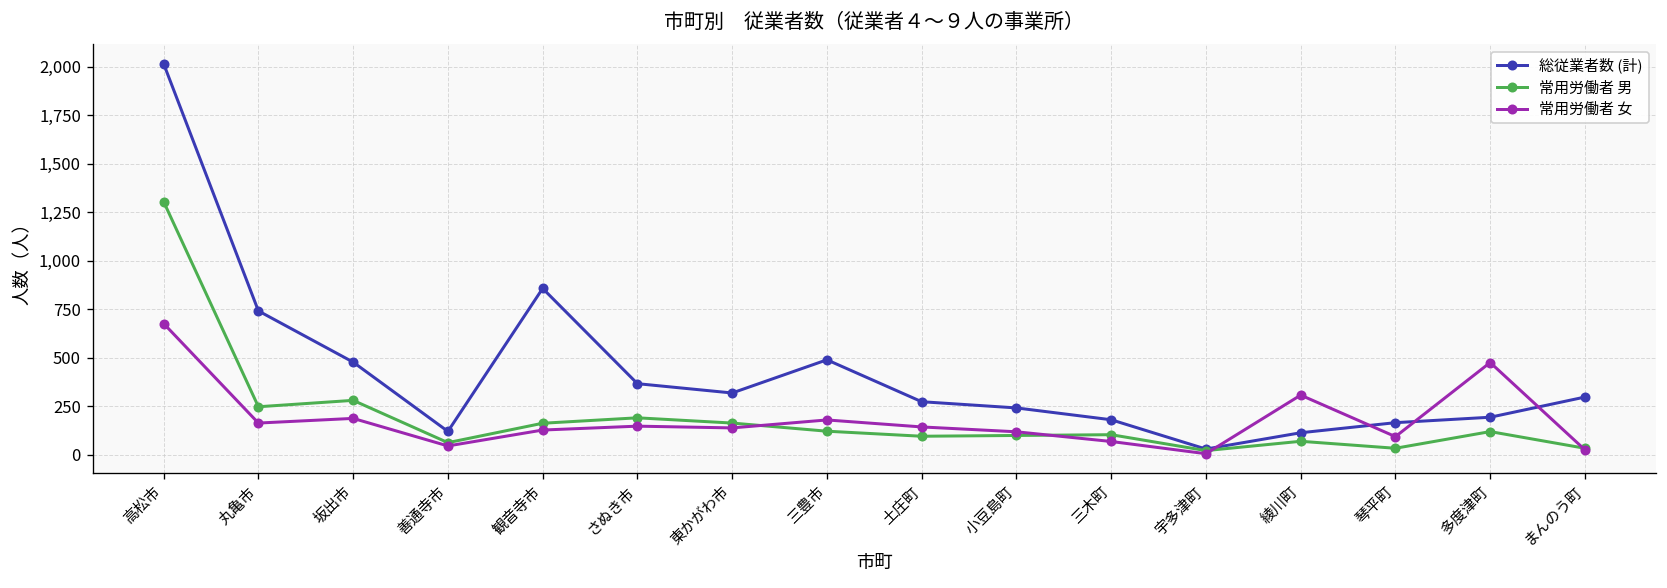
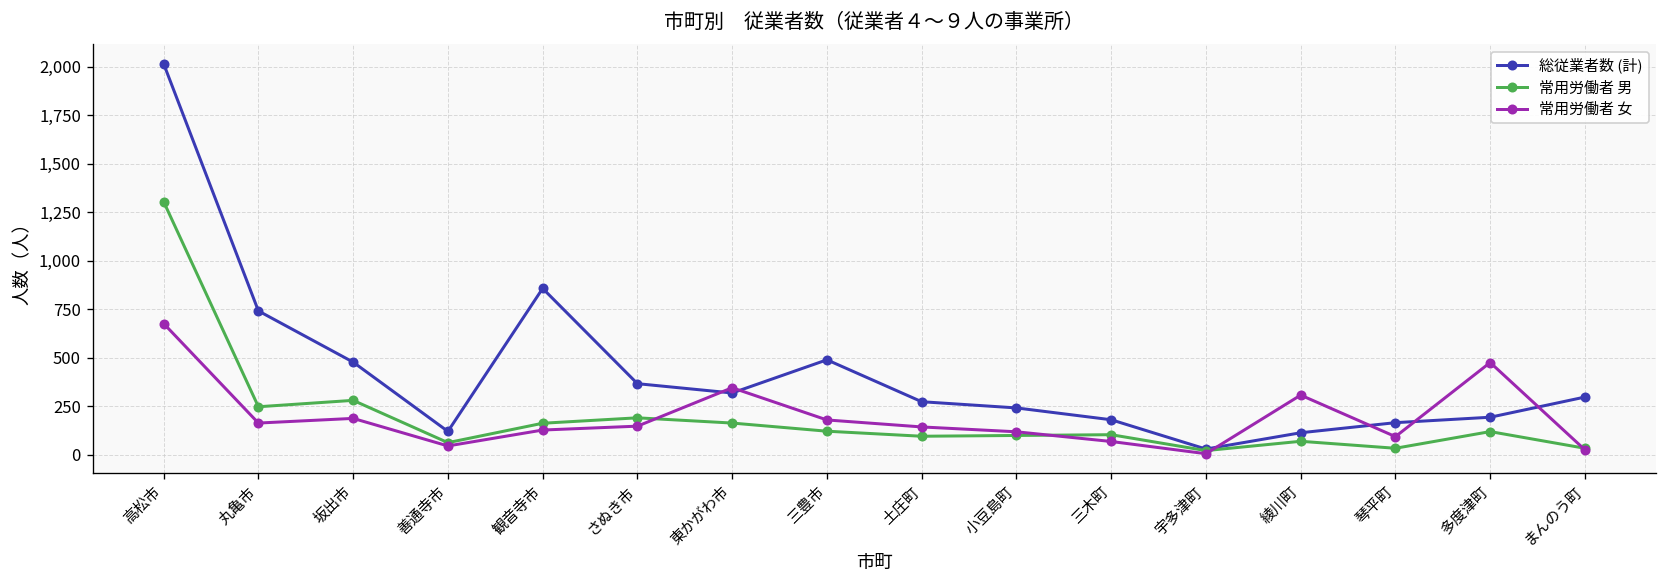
  {
    "総従業者数 (計)": {
      "高松市": "2,020",
      "丸亀市": "740",
      "坂出市": "480",
      "善通寺市": "120",
      "観音寺市": "860",
      "さぬき市": "370",
      "東かがわ市": "320",
      "三豊市": "490",
      "土庄町": "270",
      "小豆島町": "240",
      "三木町": "180",
      "綾川町": "110",
      "琴平町": "170",
      "多度津町": "190",
      "まんのう町": "300"
    },
    "常用労働者 男": {
      "高松市": "1,310",
      "丸亀市": "250",
      "坂出市": "280",
      "善通寺市": "60",
      "観音寺市": "160",
      "さぬき市": "190",
      "東かがわ市": "160",
      "三豊市": "120",
      "土庄町": "100",
      "小豆島町": "100",
      "三木町": "100",
      "綾川町": "70",
      "琴平町": "30",
      "多度津町": "120"
    },
    "常用労働者 女": {
      "高松市": "680",
      "丸亀市": "160",
      "坂出市": "190",
      "善通寺市": "50",
      "観音寺市": "130",
      "さぬき市": "150",
-     "東かがわ市": "140",
+     "東かがわ市": "350",
      "三豊市": "180",
      "土庄町": "140",
      "小豆島町": "120",
      "三木町": "70",
      "宇多津町": "10",
      "綾川町": "310",
      "琴平町": "90",
      "多度津町": "480"
    }
  }
